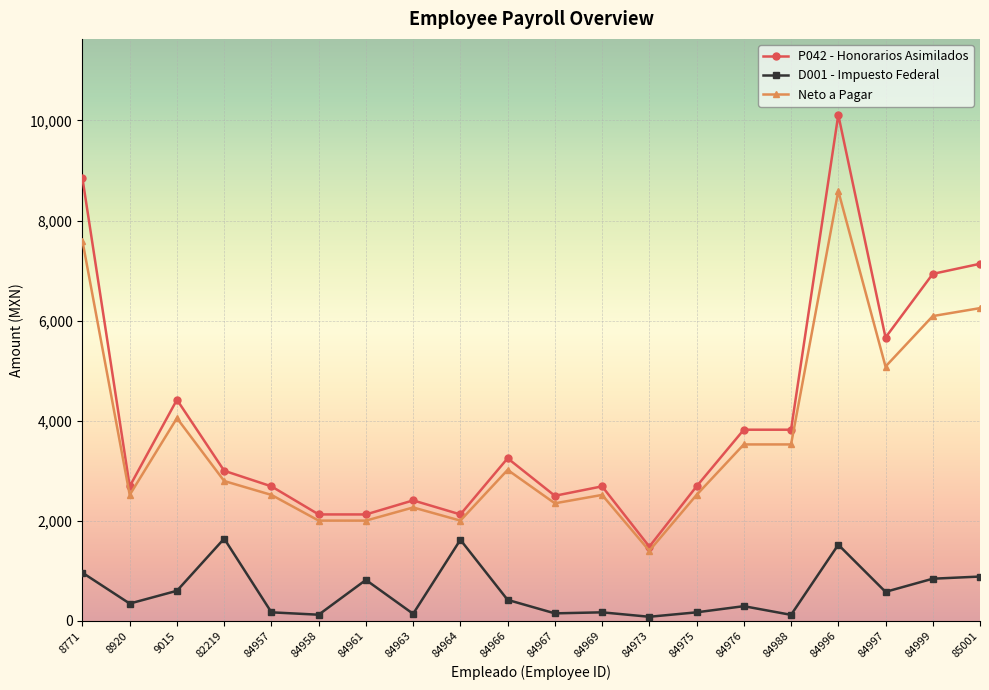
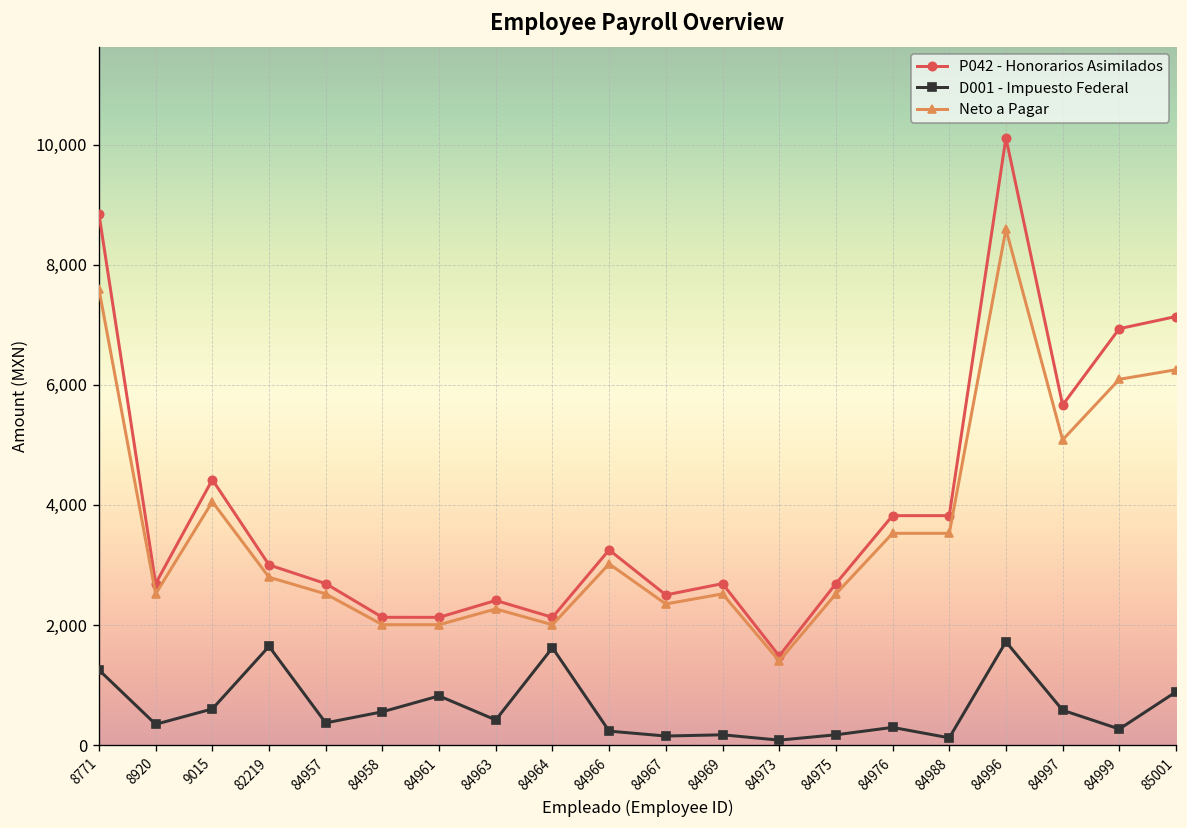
  {
    "D001 - Impuesto Federal": {
-     "8771": "1,000",
+     "8771": "1,300",
      "8920": "300",
      "9015": "600",
      "82219": "1,600",
-     "84957": "200",
-     "84958": "100",
+     "84957": "400",
+     "84958": "600",
      "84961": "800",
-     "84963": "100",
+     "84963": "400",
      "84964": "1,600",
-     "84966": "400",
+     "84966": "200",
      "84967": "200",
      "84969": "200",
      "84973": "100",
      "84975": "200",
      "84976": "300",
      "84988": "100",
-     "84996": "1,500",
+     "84996": "1,700",
      "84997": "600",
-     "84999": "800",
+     "84999": "300",
      "85001": "900"
    }
  }
